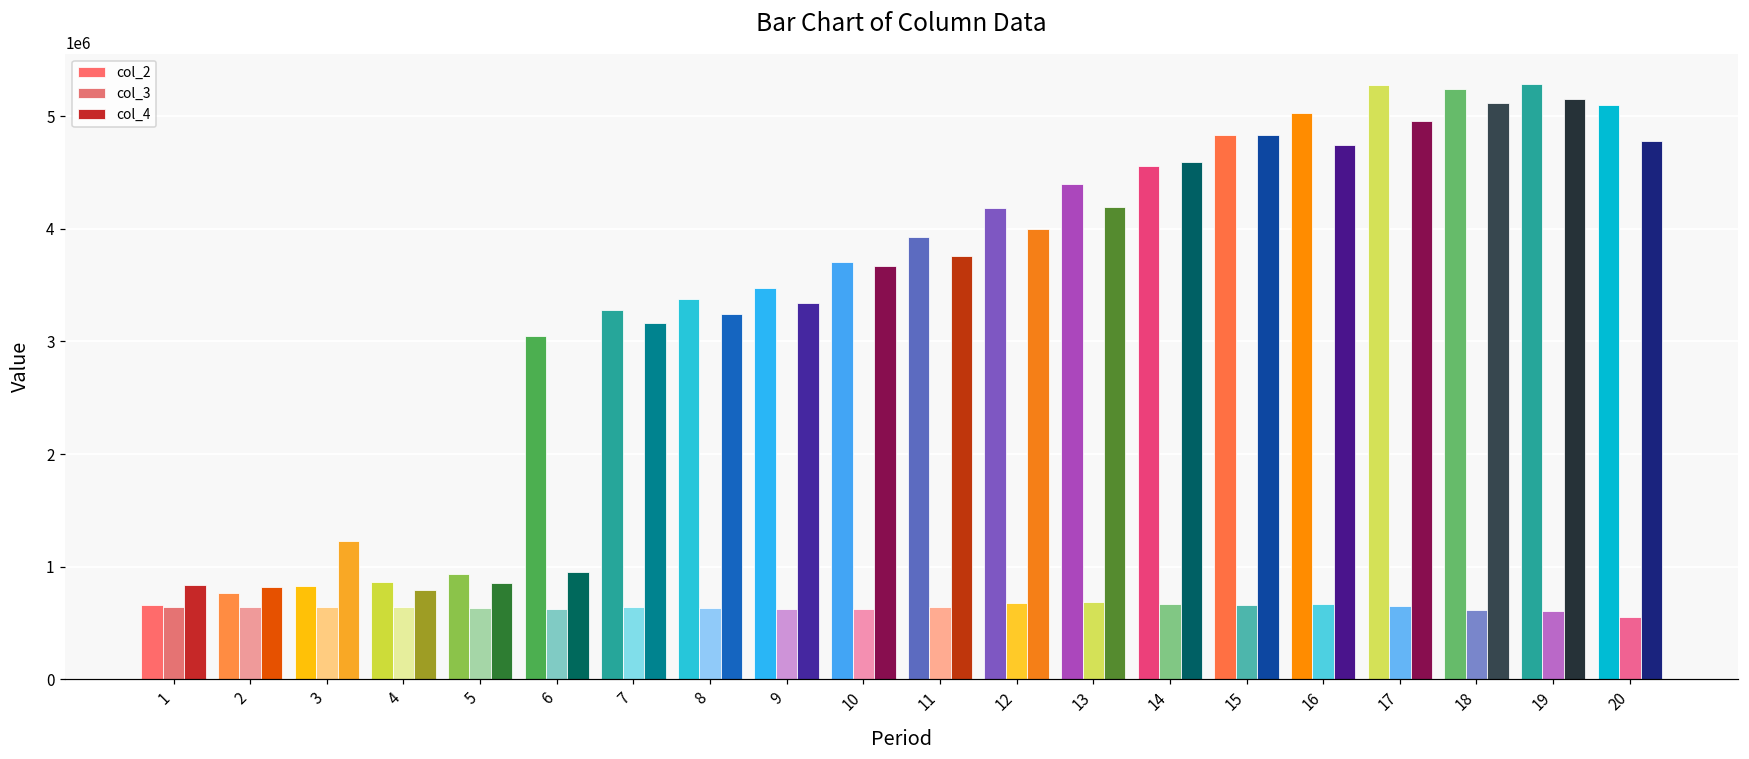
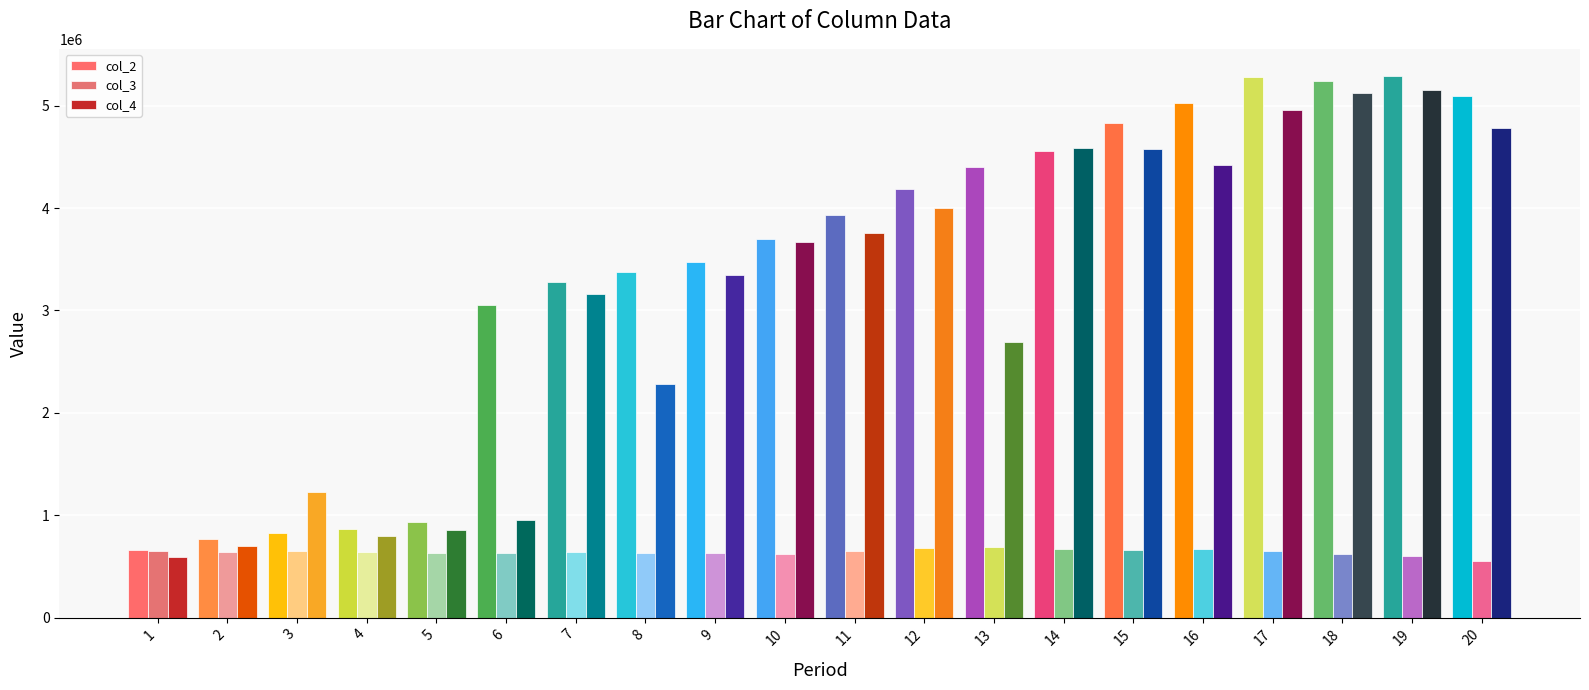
  {
    "col_4": {
-     "1": 830000,
-     "2": 820000,
+     "1": 590000,
+     "2": 700000,
      "3": 1230000,
      "4": 790000,
      "5": 850000,
      "6": 950000,
      "7": 3160000,
-     "8": 3250000,
+     "8": 2280000,
      "9": 3340000,
      "10": 3670000,
      "11": 3760000,
      "12": 4000000,
-     "13": 4190000,
+     "13": 2690000,
      "14": 4590000,
-     "15": 4830000,
-     "16": 4740000,
+     "15": 4580000,
+     "16": 4420000,
      "17": 4960000,
      "18": 5120000,
      "19": 5160000,
      "20": 4780000
    }
  }
